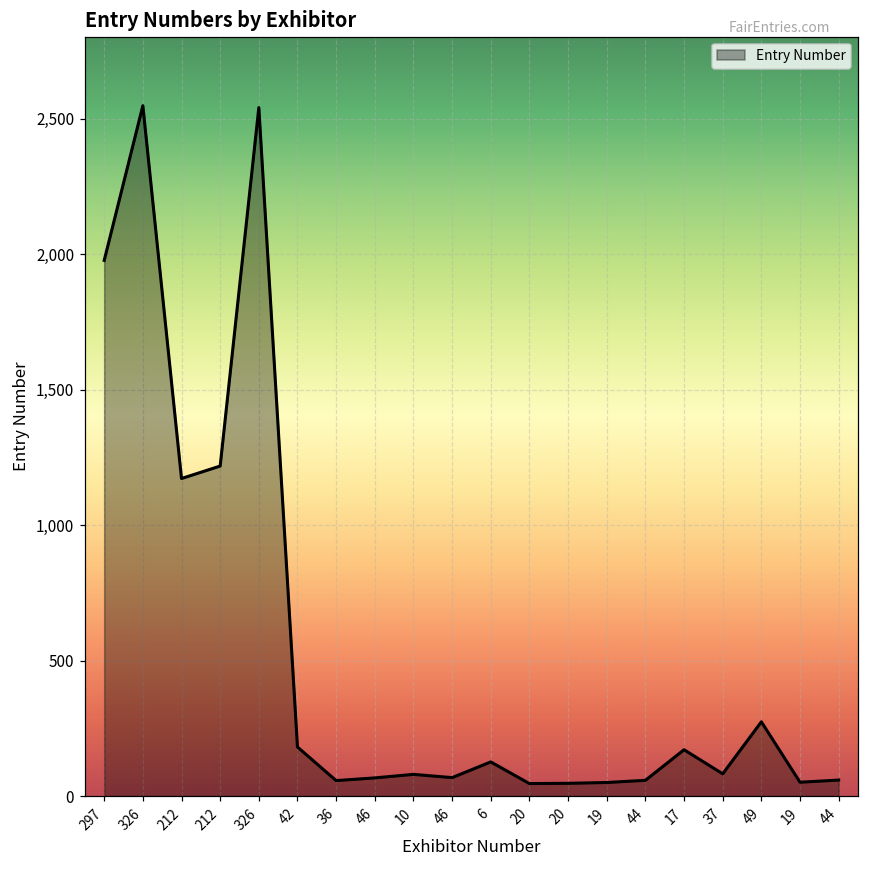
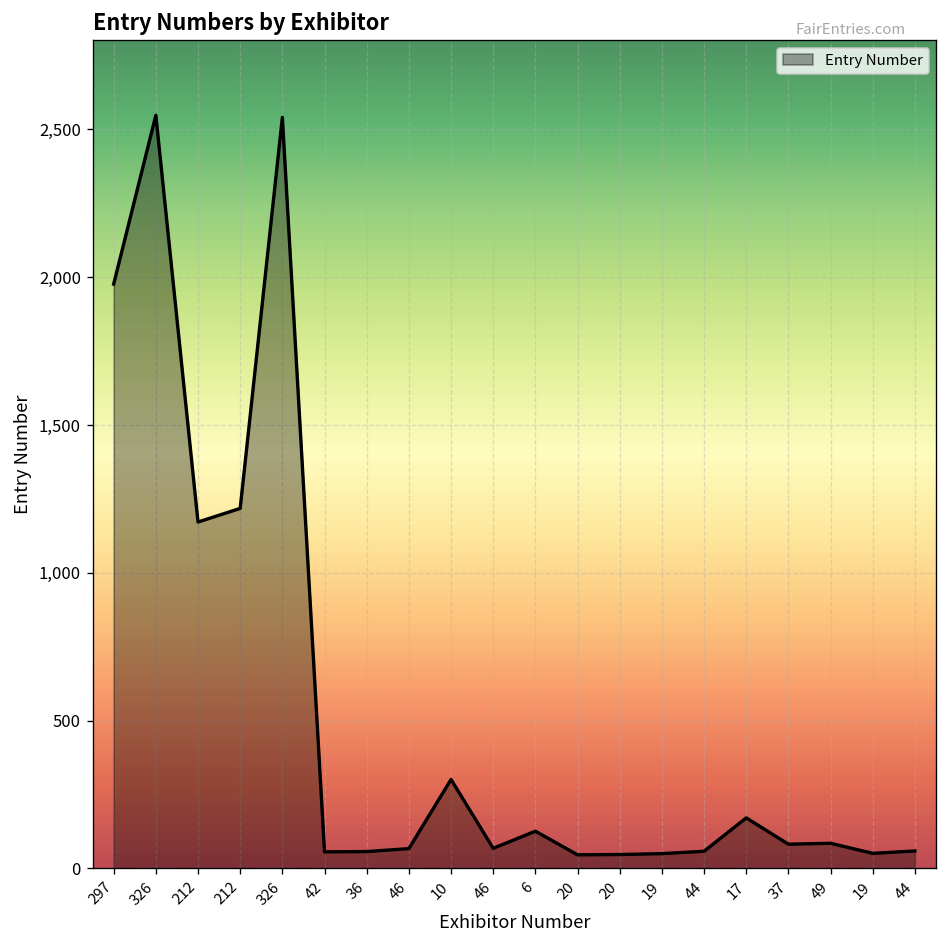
  {
    "297": "1,980",
-   "42": "180",
+   "42": "60",
    "36": "60",
-   "10": "80",
+   "10": "300",
    "6": "130",
    "17": "170",
    "37": "80",
-   "49": "270"
+   "49": "90"
  }
